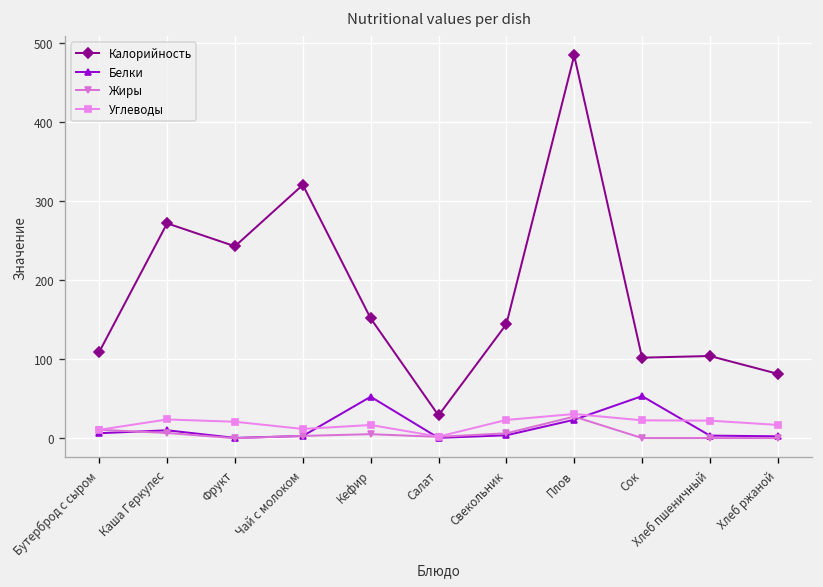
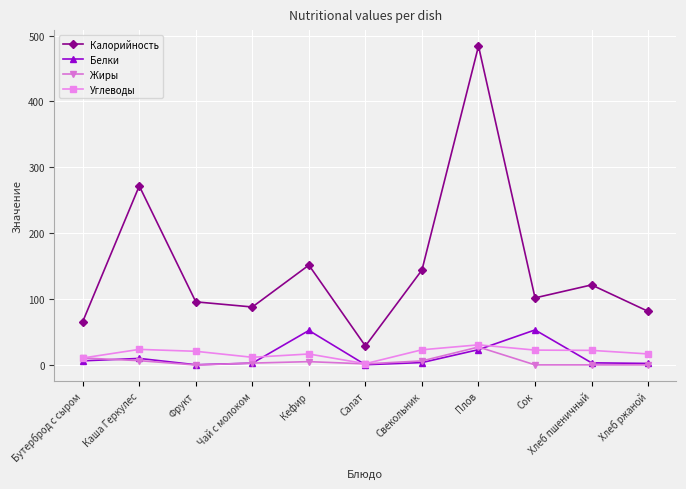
  {
    "Калорийность": {
-     "Бутерброд с сыром": 110,
+     "Бутерброд с сыром": 70,
      "Каша Геркулес": 270,
-     "Фрукт": 240,
-     "Чай с молоком": 320,
+     "Фрукт": 100,
+     "Чай с молоком": 90,
      "Кефир": 150,
      "Салат": 30,
      "Свекольник": 140,
      "Плов": 480,
      "Сок": 100,
-     "Хлеб пшеничный": 100,
+     "Хлеб пшеничный": 120,
      "Хлеб ржаной": 80
    },
    "Белки": {
      "Бутерброд с сыром": 10,
      "Кефир": 50,
      "Плов": 20,
      "Сок": 50
    }
  }
